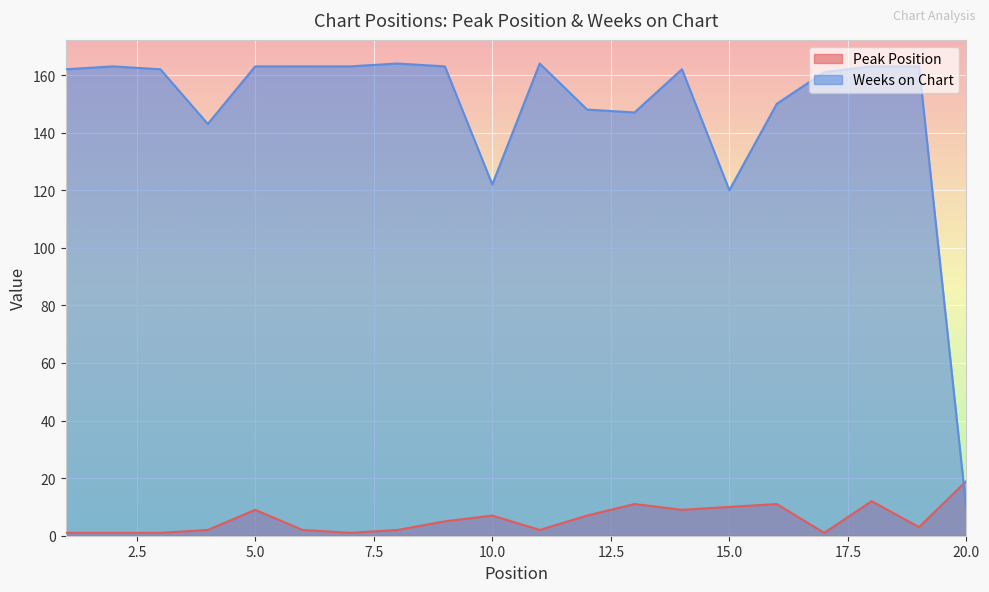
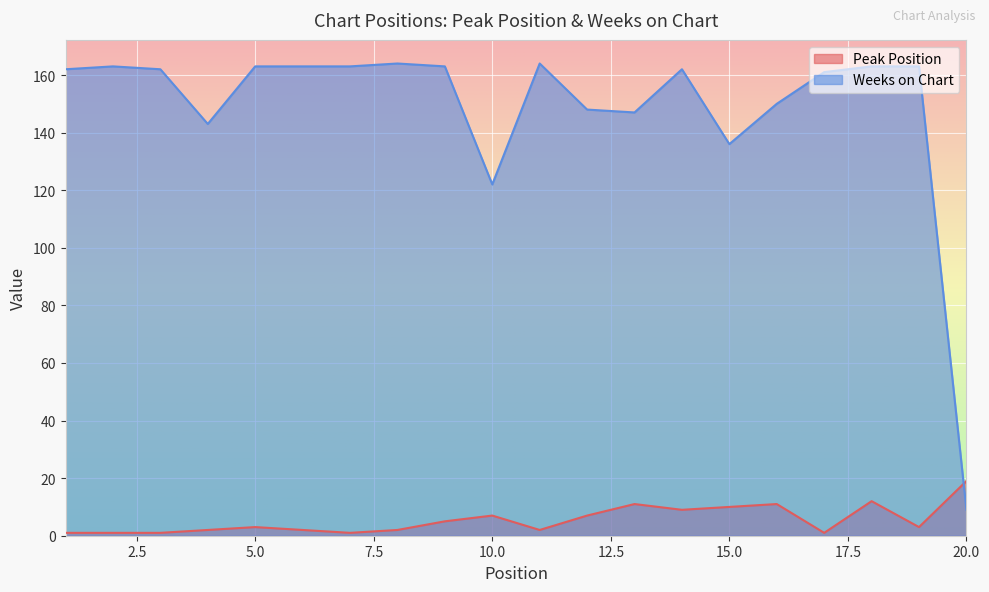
  {
    "Peak Position": {
-     "5.0": 9,
+     "5.0": 3,
      "10.0": 7,
      "15.0": 10,
      "20.0": 19
    },
    "Weeks on Chart": {
      "5.0": 163,
      "10.0": 122,
-     "15.0": 120,
+     "15.0": 136,
      "20.0": 9
    }
  }
